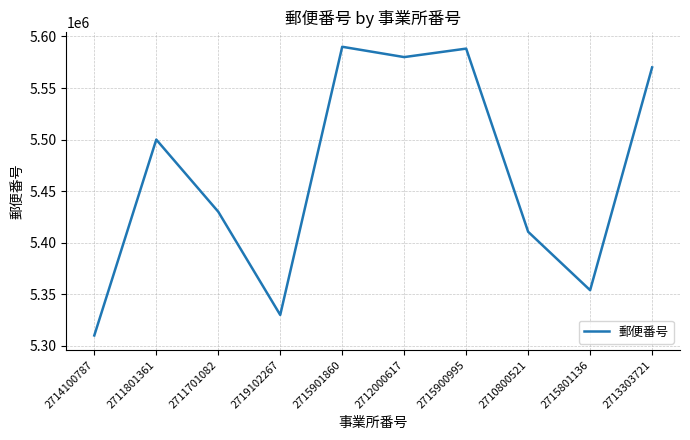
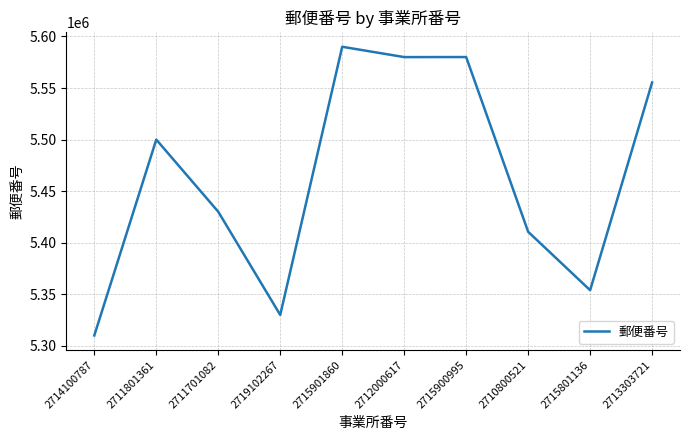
  {
    "2714100787": 5310000,
    "2711801361": 5500000,
    "2711701082": 5430000,
    "2719102267": 5330000,
    "2715901860": 5590000,
    "2712000617": 5580000,
-   "2715900995": 5588000,
+   "2715900995": 5580000,
    "2710800521": 5411000,
    "2715801136": 5354000,
-   "2713303721": 5570000
+   "2713303721": 5555000
  }
